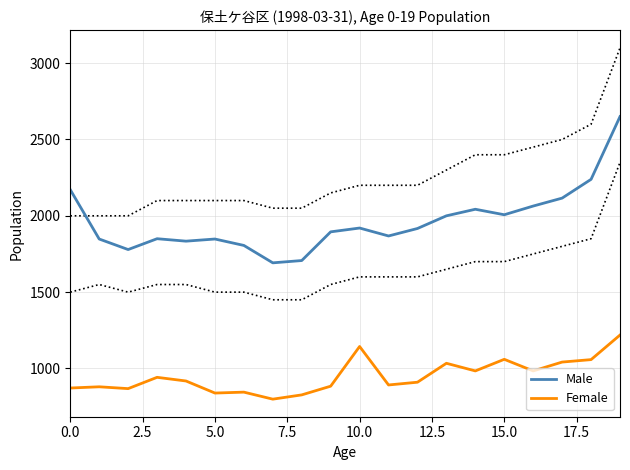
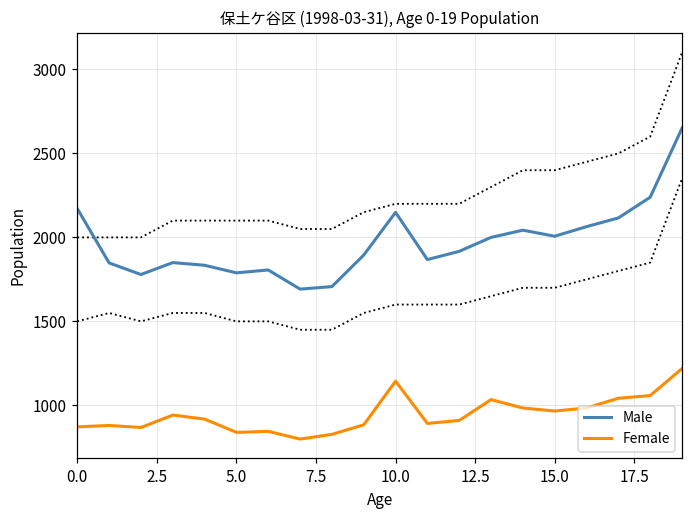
  {
    "Male": {
      "0.0": 2170,
-     "5.0": 1850,
-     "10.0": 1920,
+     "5.0": 1790,
+     "10.0": 2150,
      "15.0": 2010
    },
    "Female": {
      "0.0": 870,
      "5.0": 840,
      "10.0": 1140,
-     "15.0": 1060
+     "15.0": 970
    }
  }
